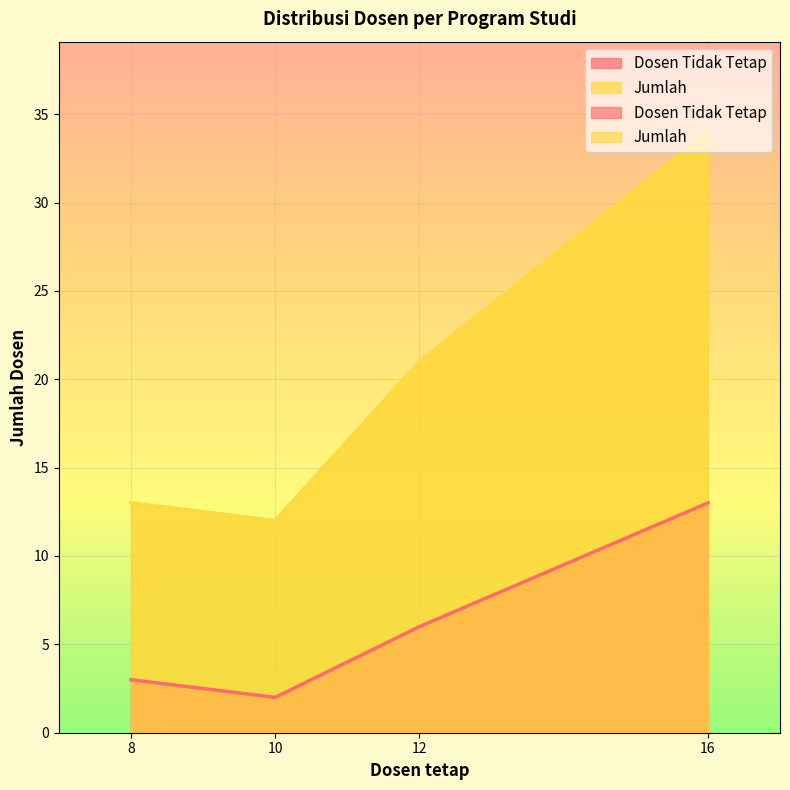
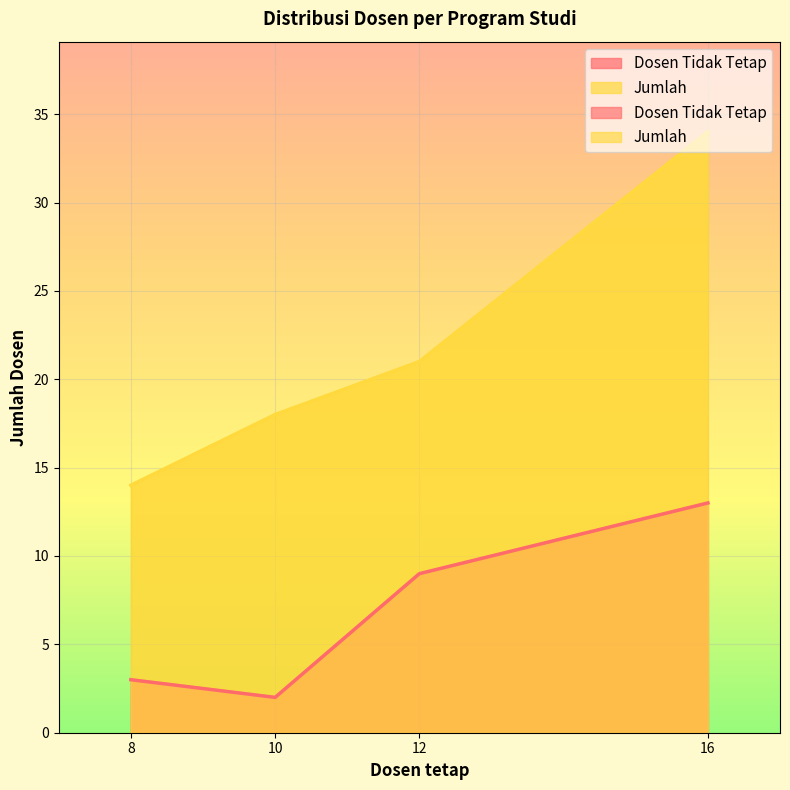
  {
    "Dosen Tidak Tetap": {
      "8": 3,
      "10": 2,
-     "12": 6,
+     "12": 9,
      "16": 13
    },
    "Jumlah": {
-     "8": 13,
-     "10": 12,
+     "8": 14,
+     "10": 18,
      "12": 21
    }
  }
